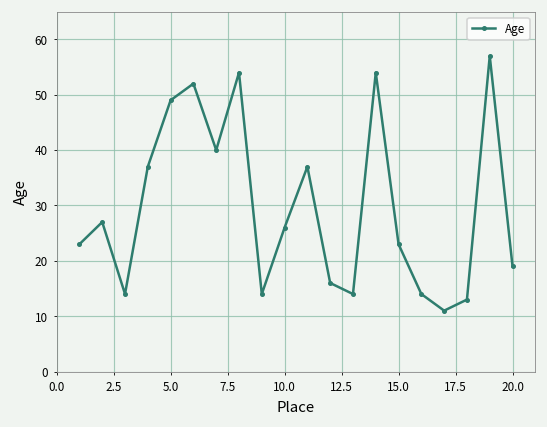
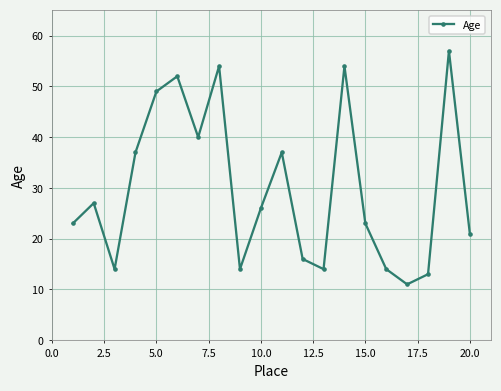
  {
    "5.0": 49,
    "10.0": 26,
    "15.0": 23,
-   "20.0": 19
+   "20.0": 21
  }
